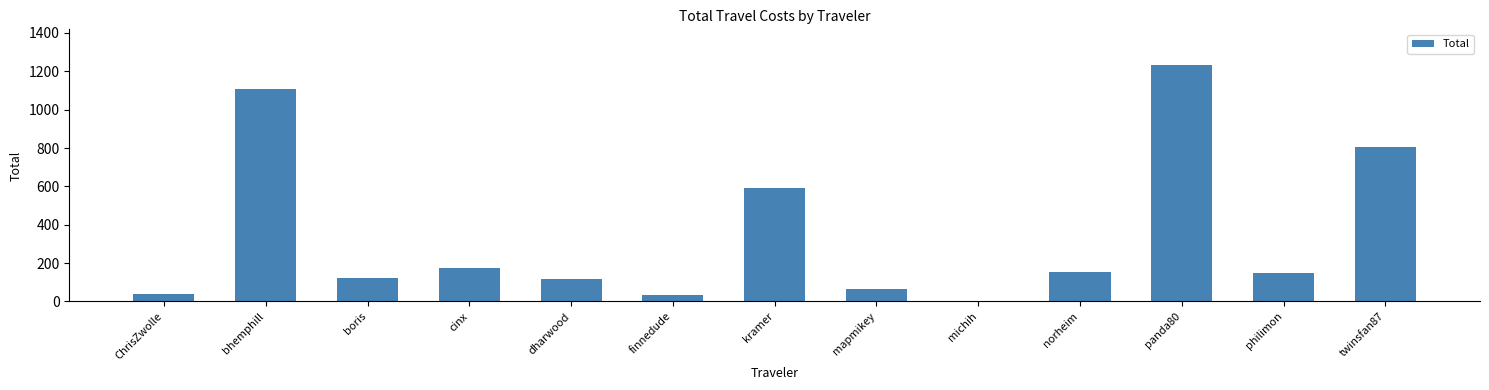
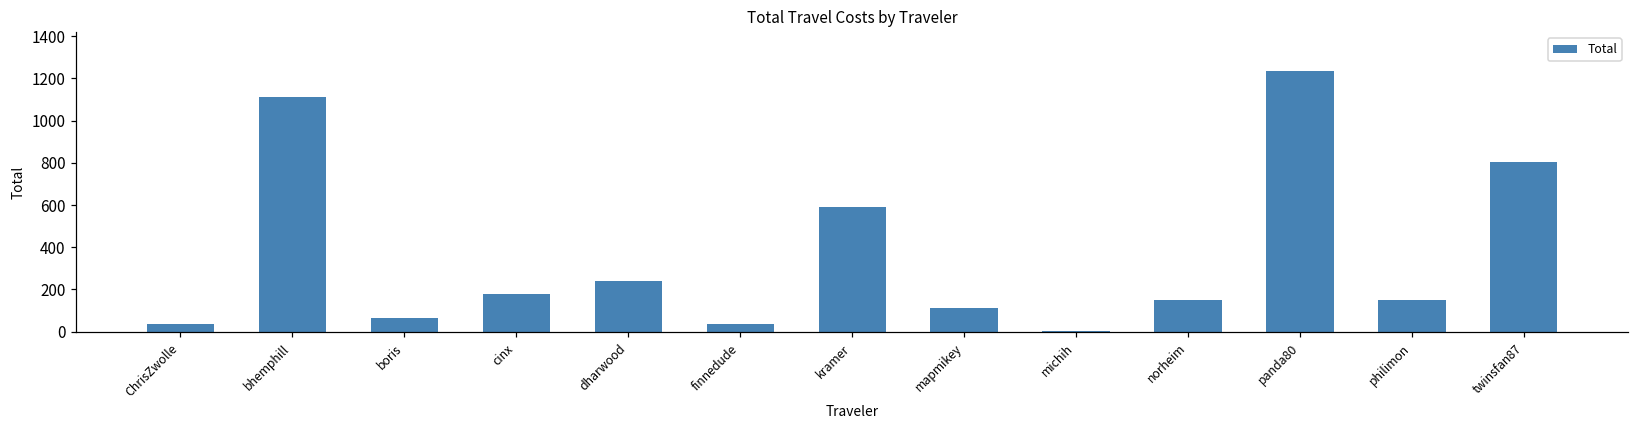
  {
    "ChrisZwolle": 40,
    "bhemphill": 1110,
-   "boris": 120,
+   "boris": 70,
    "cinx": 180,
-   "dharwood": 110,
+   "dharwood": 240,
    "finnedude": 30,
    "kramer": 590,
-   "mapmikey": 60,
+   "mapmikey": 110,
    "norheim": 150,
    "panda80": 1230,
    "philimon": 150,
    "twinsfan87": 800
  }
